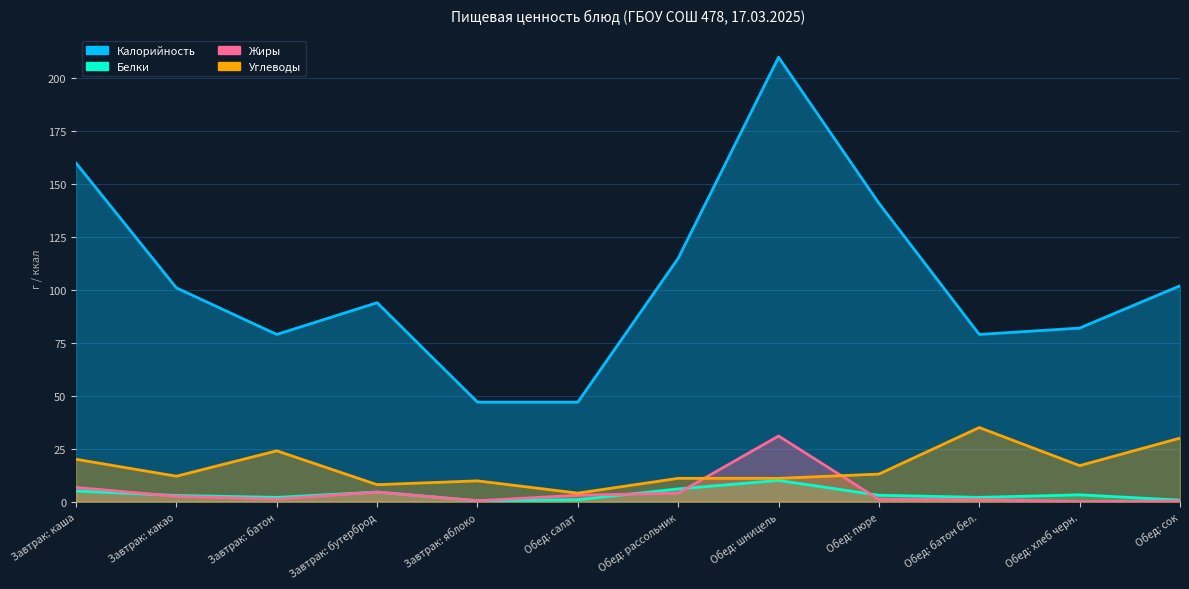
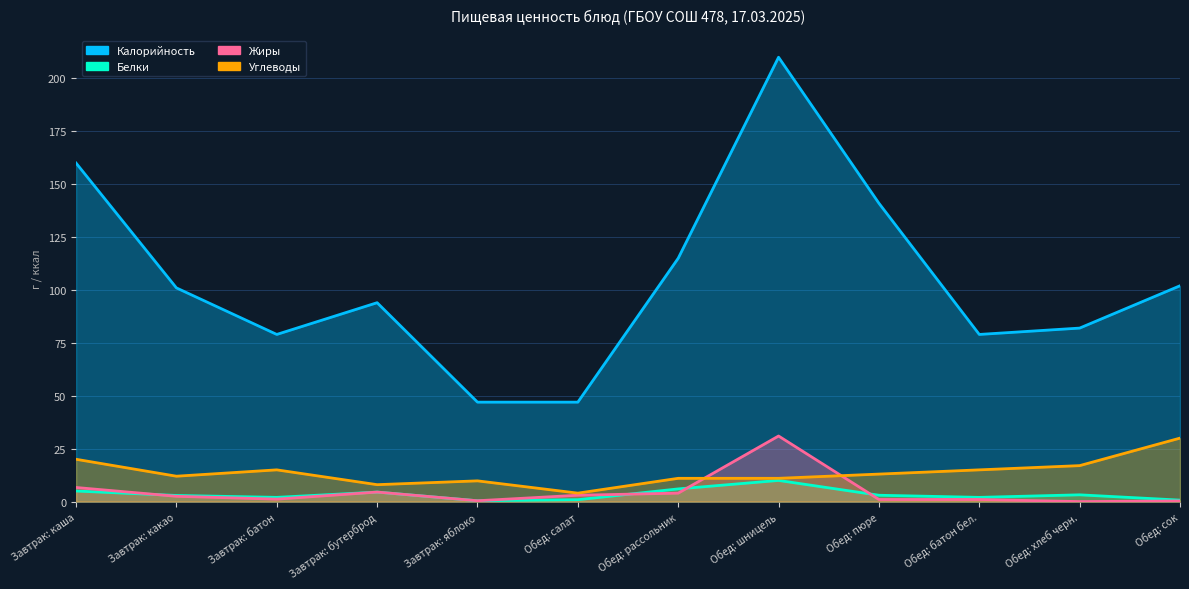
  {
    "Жиры": {
      "Завтрак: каша": 7,
      "Обед: рассольник": 4,
      "Обед: шницель": 31,
      "Обед: пюре": 1,
      "Обед: хлеб черн.": 0
    },
    "Углеводы": {
      "Завтрак: каша": 20,
      "Завтрак: какао": 12,
-     "Завтрак: батон": 24,
+     "Завтрак: батон": 15,
      "Завтрак: бутерброд": 8,
      "Завтрак: яблоко": 10,
      "Обед: рассольник": 11,
      "Обед: пюре": 13,
-     "Обед: батон бел.": 35,
+     "Обед: батон бел.": 15,
      "Обед: хлеб черн.": 17,
      "Обед: сок": 30
    }
  }
